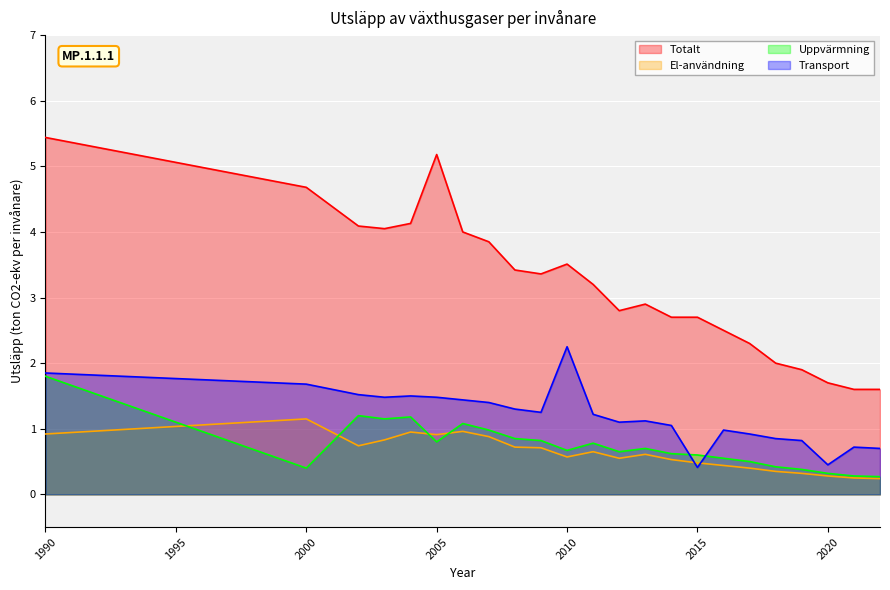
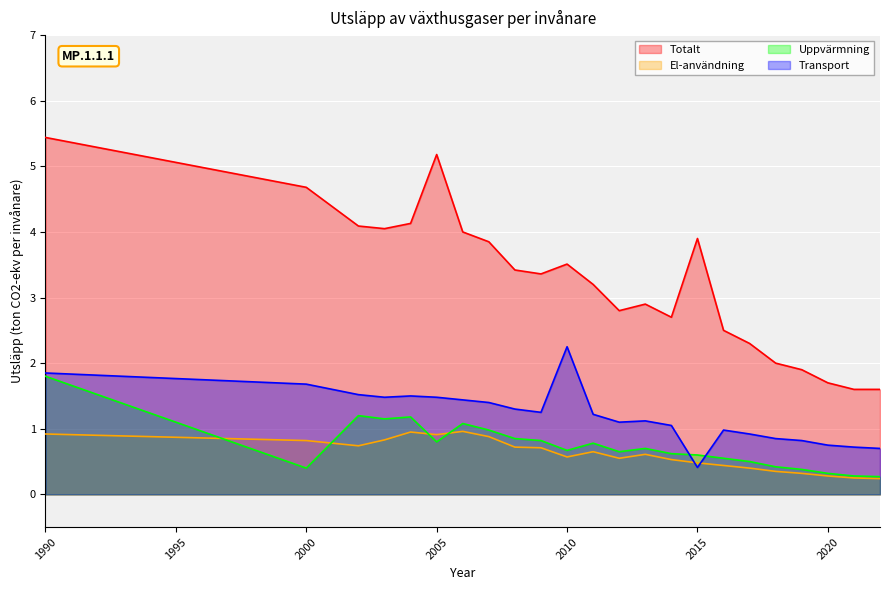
  {
    "Totalt": {
      "1990": 5.4,
      "2000": 4.7,
      "2005": 5.2,
      "2010": 3.5,
-     "2015": 2.7,
+     "2015": 3.9,
      "2020": 1.7
    },
    "El-användning": {
      "1990": 0.9,
-     "2000": 1.2,
+     "2000": 0.8,
      "2005": 0.9,
      "2010": 0.6,
      "2015": 0.5,
      "2020": 0.3
    },
    "Uppvärmning": {
      "1990": 1.8,
      "2000": 0.4,
      "2005": 0.8,
      "2010": 0.7,
      "2015": 0.6,
      "2020": 0.3
    },
    "Transport": {
      "1990": 1.9,
      "2000": 1.7,
      "2005": 1.5,
      "2010": 2.3,
      "2015": 0.4,
-     "2020": 0.5
+     "2020": 0.8
    }
  }
